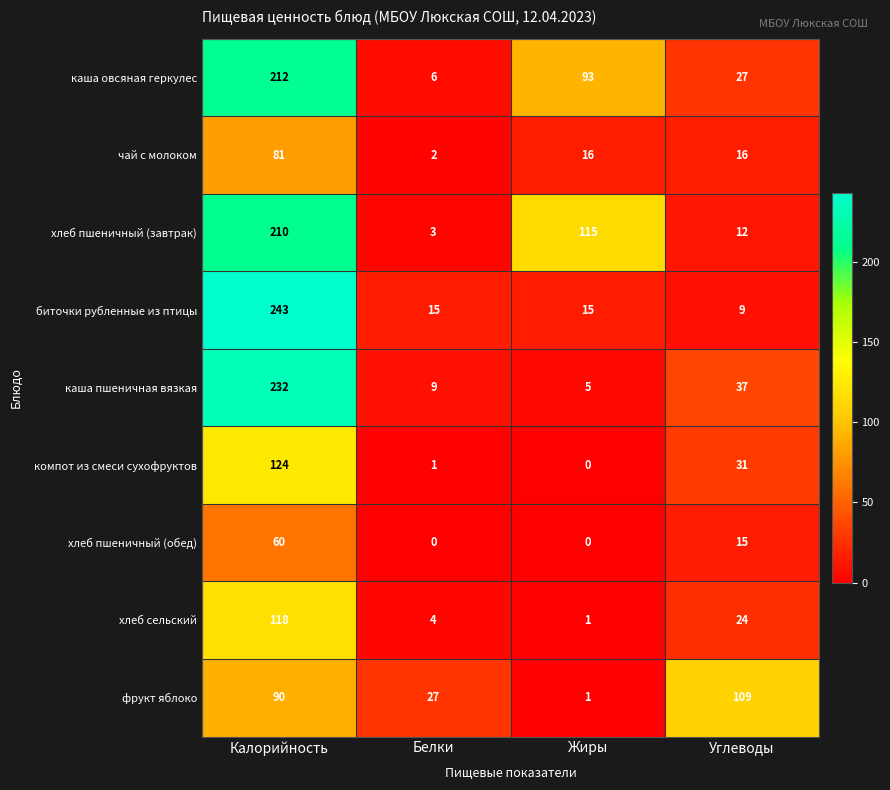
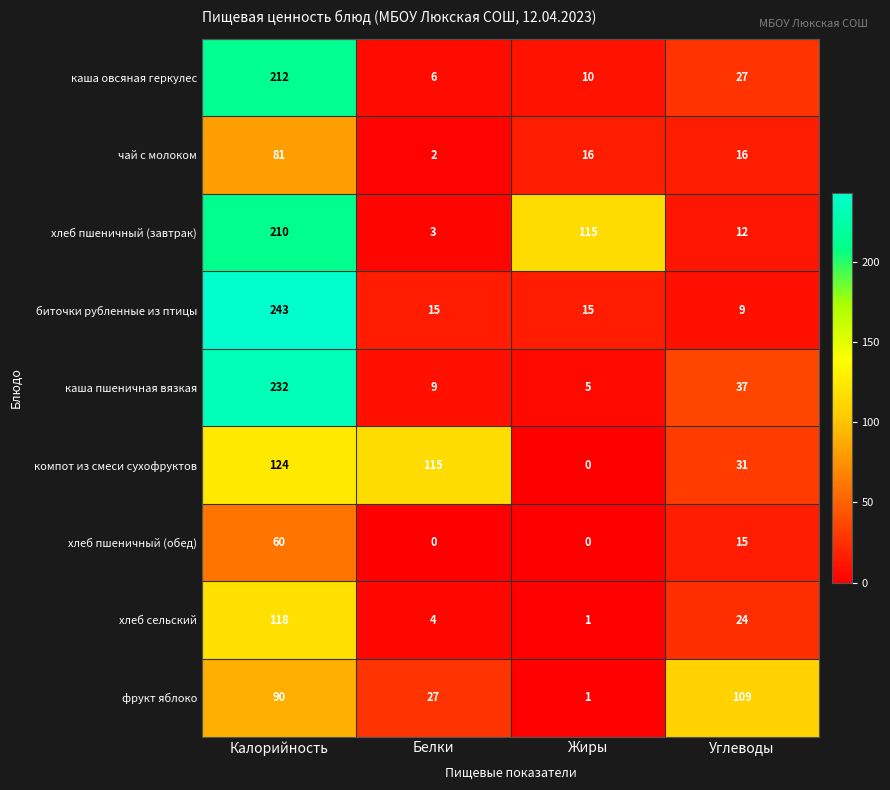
  {
    "каша овсяная геркулес": {
      "Калорийность": 212,
      "Белки": 6,
-     "Жиры": 93,
+     "Жиры": 10,
      "Углеводы": 27
    },
    "чай с молоком": {
      "Калорийность": 81,
      "Белки": 2,
      "Жиры": 16,
      "Углеводы": 16
    },
    "хлеб пшеничный (завтрак)": {
      "Калорийность": 210,
      "Белки": 3,
      "Жиры": 115,
      "Углеводы": 12
    },
    "биточки рубленные из птицы": {
      "Калорийность": 243,
      "Белки": 15,
      "Жиры": 15,
      "Углеводы": 9
    },
    "каша пшеничная вязкая": {
      "Калорийность": 232,
      "Белки": 9,
      "Жиры": 5,
      "Углеводы": 37
    },
    "компот из смеси сухофруктов": {
      "Калорийность": 124,
-     "Белки": 1,
+     "Белки": 115,
      "Жиры": 0,
      "Углеводы": 31
    },
    "хлеб пшеничный (обед)": {
      "Калорийность": 60,
      "Белки": 0,
      "Жиры": 0,
      "Углеводы": 15
    },
    "хлеб сельский": {
      "Калорийность": 118,
      "Белки": 4,
      "Жиры": 1,
      "Углеводы": 24
    },
    "фрукт яблоко": {
      "Калорийность": 90,
      "Белки": 27,
      "Жиры": 1,
      "Углеводы": 109
    }
  }
